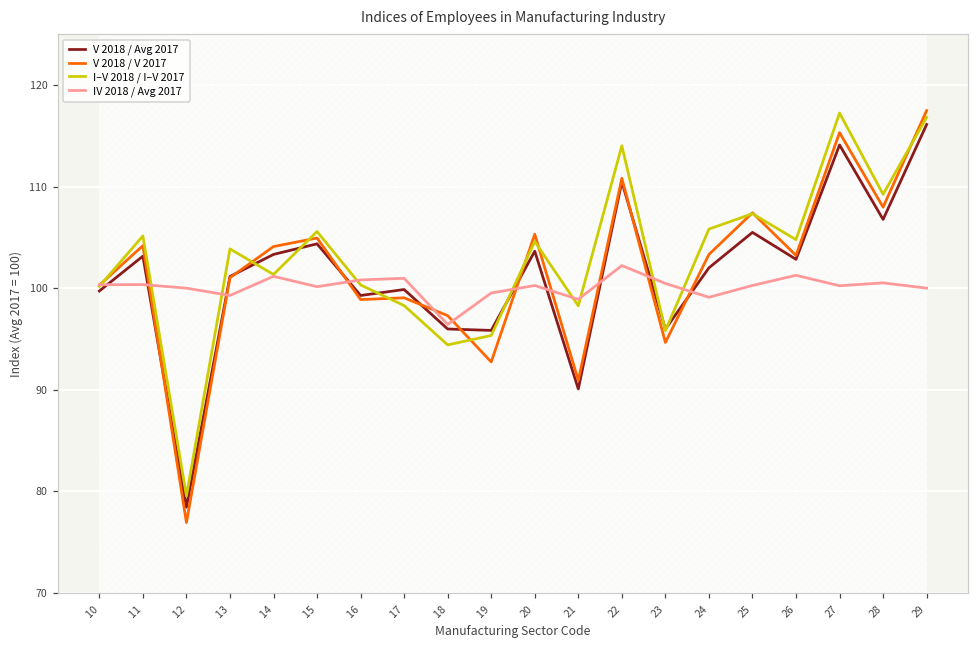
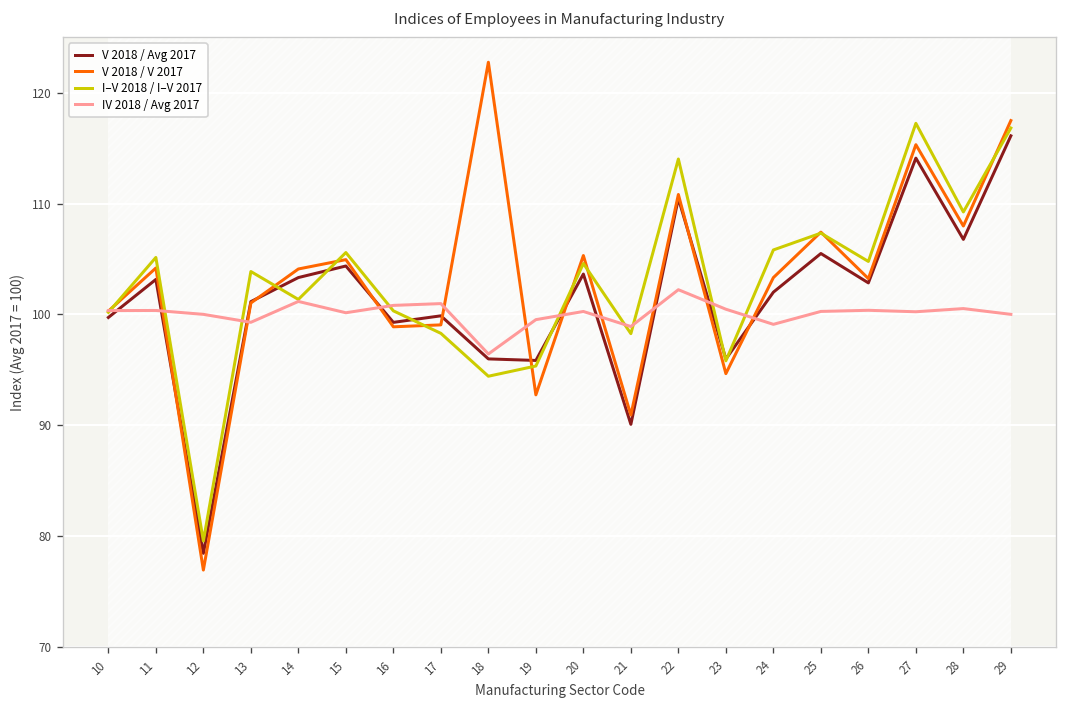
  {
    "V 2018 / Avg 2017": {
      "10": 100,
      "11": 103,
      "12": 78,
      "14": 103,
      "15": 104,
      "16": 99,
      "17": 100,
      "18": 96,
      "19": 96,
      "20": 104,
      "21": 90,
      "22": 110,
      "24": 102,
      "25": 105,
      "26": 103,
      "27": 114,
      "28": 107,
      "29": 116
    },
    "V 2018 / V 2017": {
      "11": 104,
      "12": 77,
      "14": 104,
      "15": 105,
      "16": 99,
      "17": 99,
-     "18": 97,
+     "18": 123,
      "19": 93,
      "20": 105,
      "21": 91,
      "22": 111,
      "23": 95,
      "24": 103,
      "26": 103,
      "27": 115,
      "28": 108,
      "29": 117
    },
    "I–V 2018 / I–V 2017": {
      "11": 105,
      "12": 80,
      "13": 104,
      "15": 106,
      "16": 100,
      "17": 98,
      "18": 94,
      "19": 95,
      "20": 105,
      "21": 98,
      "22": 114,
      "24": 106,
      "26": 105,
      "27": 117,
      "28": 109,
      "29": 117
    },
    "IV 2018 / Avg 2017": {
      "11": 100,
      "12": 100,
      "13": 99,
      "15": 100,
      "16": 101,
      "17": 101,
      "18": 96,
      "19": 100,
      "20": 100,
      "21": 99,
      "22": 102,
      "23": 100,
      "24": 99,
      "25": 100,
-     "26": 101,
+     "26": 100,
      "27": 100,
      "28": 101,
      "29": 100
    }
  }
